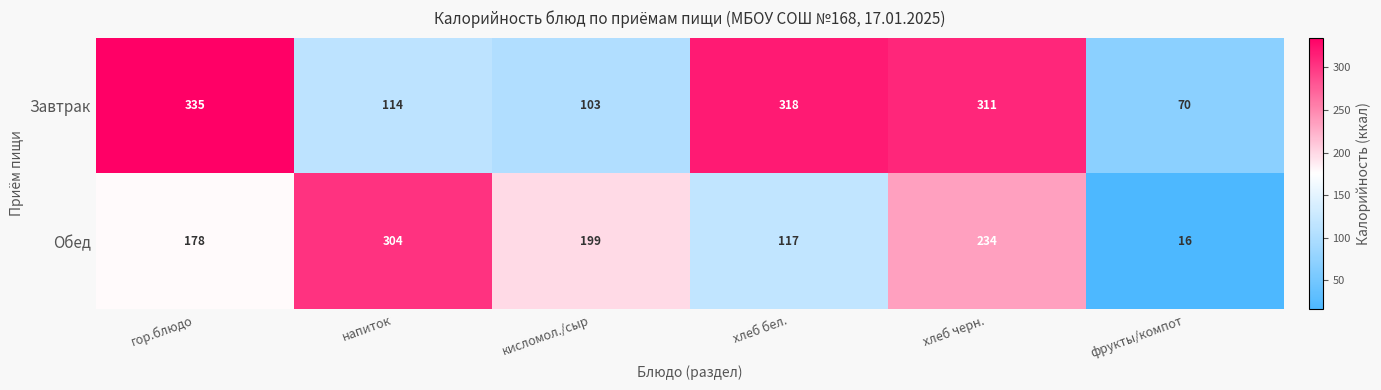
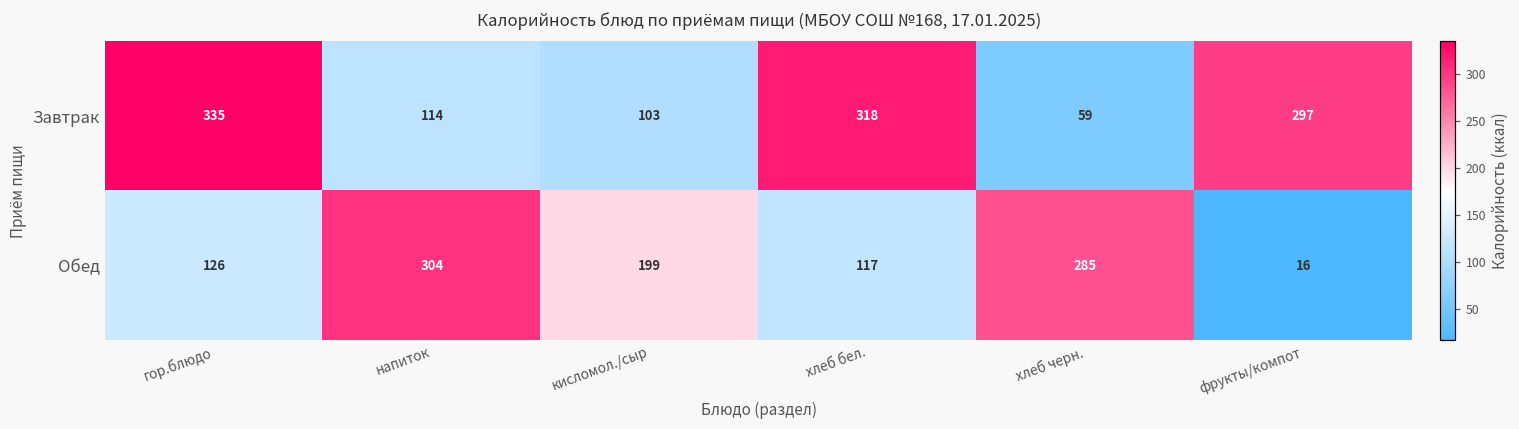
  {
    "Завтрак": {
      "гор.блюдо": 335,
      "напиток": 114,
      "кисломол./сыр": 103,
      "хлеб бел.": 318,
-     "хлеб черн.": 311,
-     "фрукты/компот": 70
+     "хлеб черн.": 59,
+     "фрукты/компот": 297
    },
    "Обед": {
-     "гор.блюдо": 178,
+     "гор.блюдо": 126,
      "напиток": 304,
      "кисломол./сыр": 199,
      "хлеб бел.": 117,
-     "хлеб черн.": 234,
+     "хлеб черн.": 285,
      "фрукты/компот": 16
    }
  }
